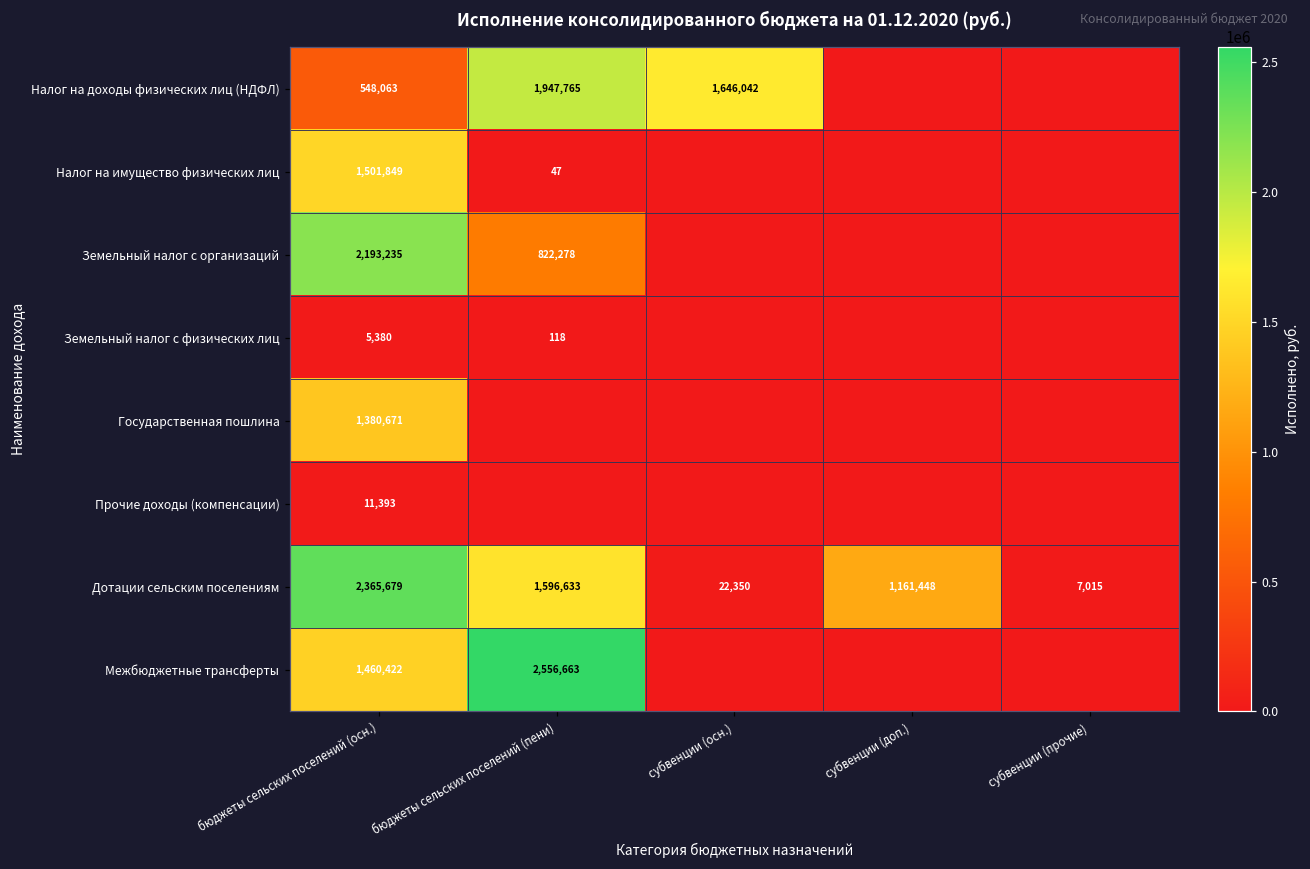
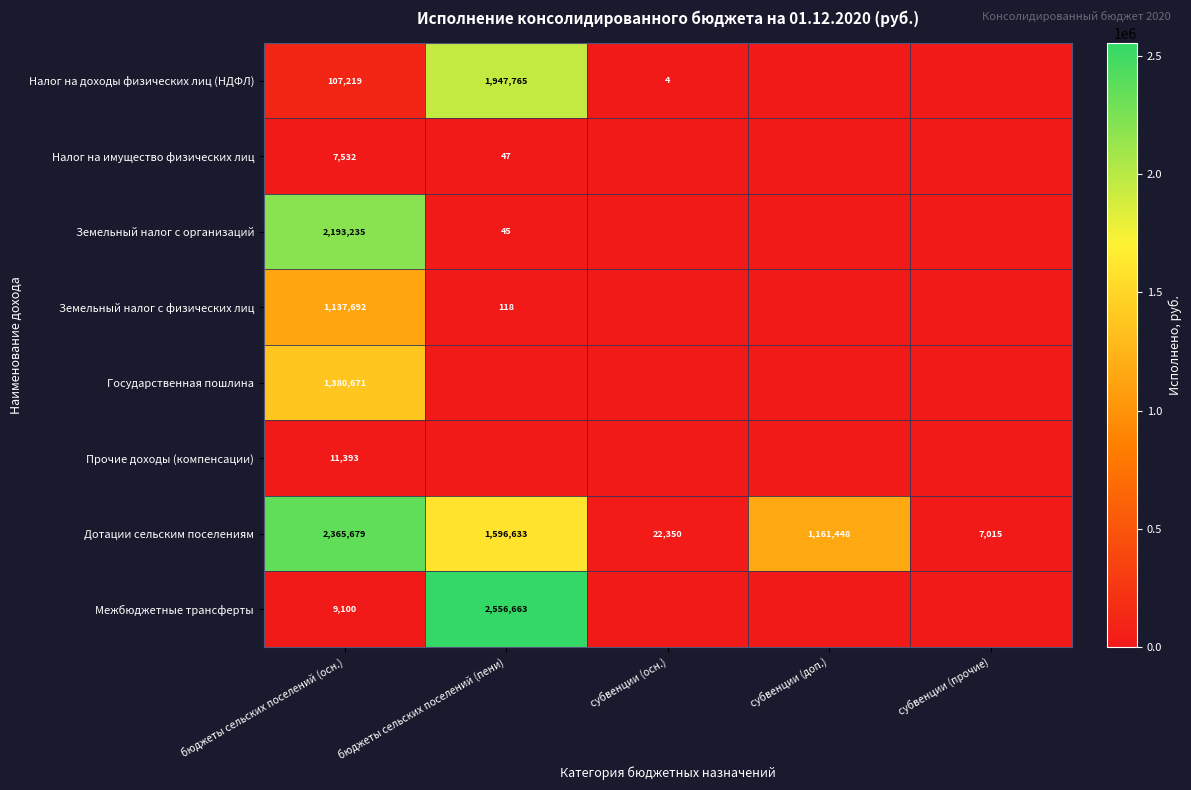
  {
    "Налог на доходы физических лиц (НДФЛ)": {
-     "бюджеты сельских поселений (осн.)": "548,063",
+     "бюджеты сельских поселений (осн.)": "107,219",
      "бюджеты сельских поселений (пени)": "1,947,765",
-     "субвенции (осн.)": "1,646,042"
+     "субвенции (осн.)": "4"
    },
    "Налог на имущество физических лиц": {
-     "бюджеты сельских поселений (осн.)": "1,501,849",
+     "бюджеты сельских поселений (осн.)": "7,532",
      "бюджеты сельских поселений (пени)": "47"
    },
    "Земельный налог с организаций": {
      "бюджеты сельских поселений (осн.)": "2,193,235",
-     "бюджеты сельских поселений (пени)": "822,278"
+     "бюджеты сельских поселений (пени)": "45"
    },
    "Земельный налог с физических лиц": {
-     "бюджеты сельских поселений (осн.)": "5,380",
+     "бюджеты сельских поселений (осн.)": "1,137,692",
      "бюджеты сельских поселений (пени)": "118"
    },
    "Государственная пошлина": {
      "бюджеты сельских поселений (осн.)": "1,380,671"
    },
    "Прочие доходы (компенсации)": {
      "бюджеты сельских поселений (осн.)": "11,393"
    },
    "Дотации сельским поселениям": {
      "бюджеты сельских поселений (осн.)": "2,365,679",
      "бюджеты сельских поселений (пени)": "1,596,633",
      "субвенции (осн.)": "22,350",
      "субвенции (доп.)": "1,161,448",
      "субвенции (прочие)": "7,015"
    },
    "Межбюджетные трансферты": {
-     "бюджеты сельских поселений (осн.)": "1,460,422",
+     "бюджеты сельских поселений (осн.)": "9,100",
      "бюджеты сельских поселений (пени)": "2,556,663"
    }
  }
